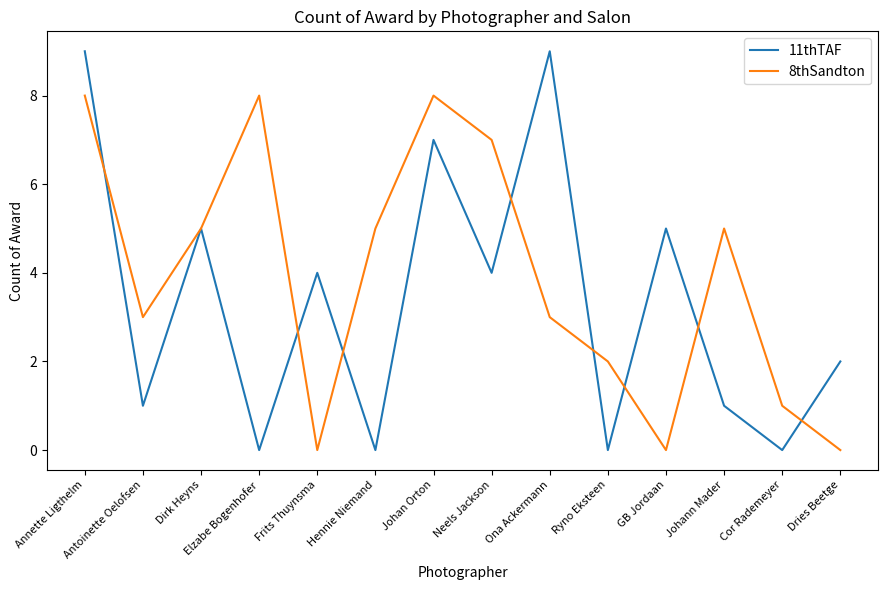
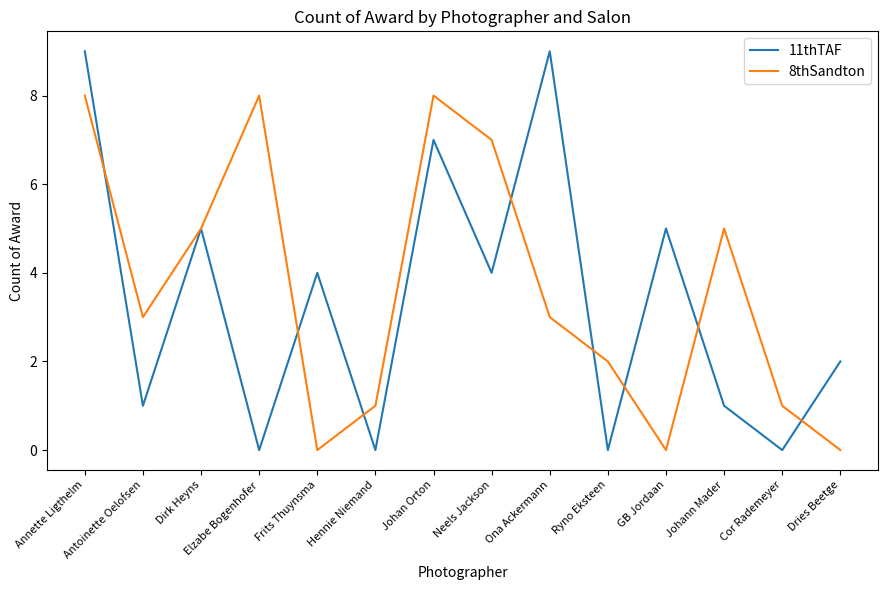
  {
    "11thTAF": {
      "Annette Ligthelm": 9,
      "Antoinette Oelofsen": 1,
      "Elzabe Bogenhofer": 0,
      "Frits Thuynsma": 4,
      "Hennie Niemand": 0,
      "Johan Orton": 7,
      "Neels Jackson": 4,
      "Ona Ackermann": 9,
      "Ryno Eksteen": 0,
      "GB Jordaan": 5,
      "Johann Mader": 1,
      "Cor Rademeyer": 0,
      "Dries Beetge": 2
    },
    "8thSandton": {
      "Annette Ligthelm": 8,
      "Antoinette Oelofsen": 3,
      "Elzabe Bogenhofer": 8,
      "Frits Thuynsma": 0,
-     "Hennie Niemand": 5,
+     "Hennie Niemand": 1,
      "Johan Orton": 8,
      "Neels Jackson": 7,
      "Ona Ackermann": 3,
      "Ryno Eksteen": 2,
      "GB Jordaan": 0,
      "Johann Mader": 5,
      "Cor Rademeyer": 1,
      "Dries Beetge": 0
    }
  }
